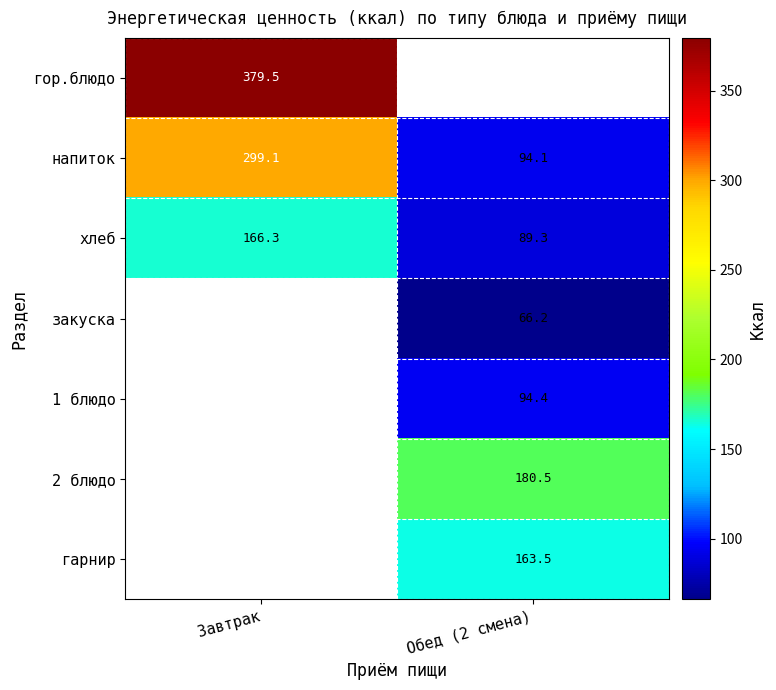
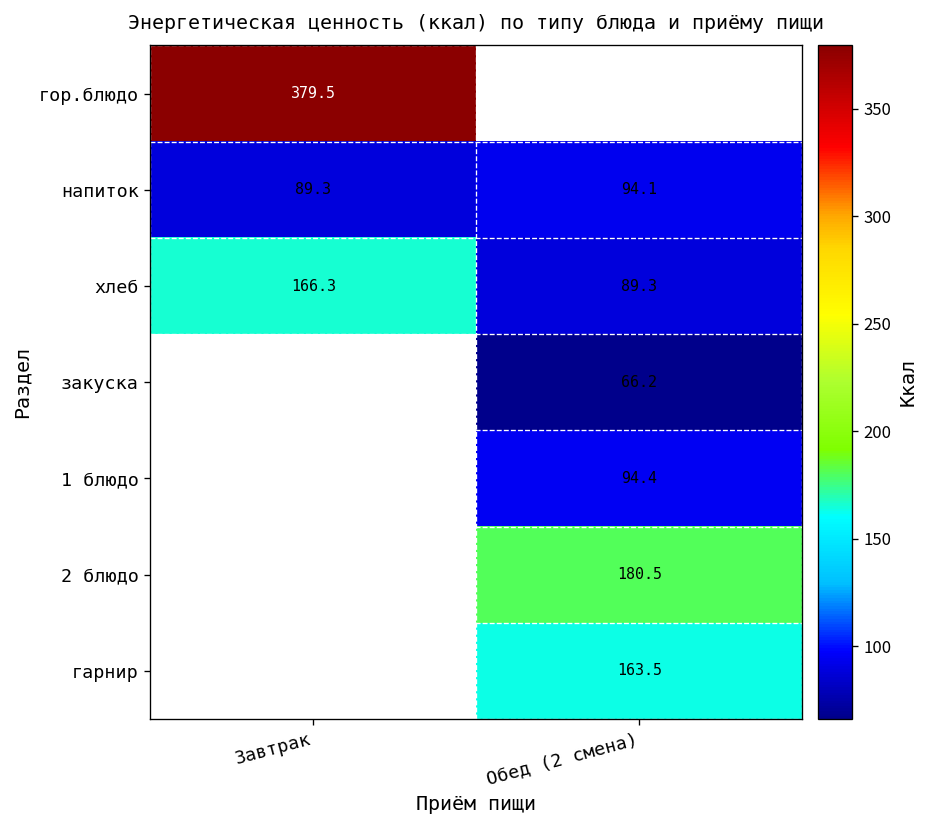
  {
    "гор.блюдо": {
      "Завтрак": 379.5
    },
    "напиток": {
-     "Завтрак": 299.1,
+     "Завтрак": 89.3,
      "Обед (2 смена)": 94.1
    },
    "хлеб": {
      "Завтрак": 166.3,
      "Обед (2 смена)": 89.3
    },
    "закуска": {
      "Обед (2 смена)": 66.2
    },
    "1 блюдо": {
      "Обед (2 смена)": 94.4
    },
    "2 блюдо": {
      "Обед (2 смена)": 180.5
    },
    "гарнир": {
      "Обед (2 смена)": 163.5
    }
  }
